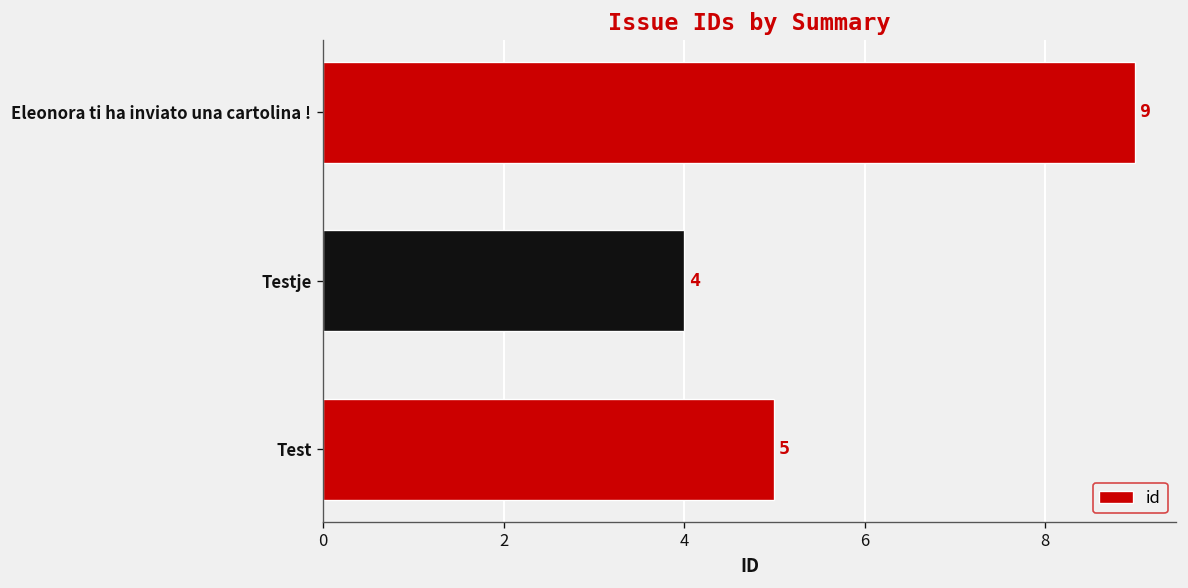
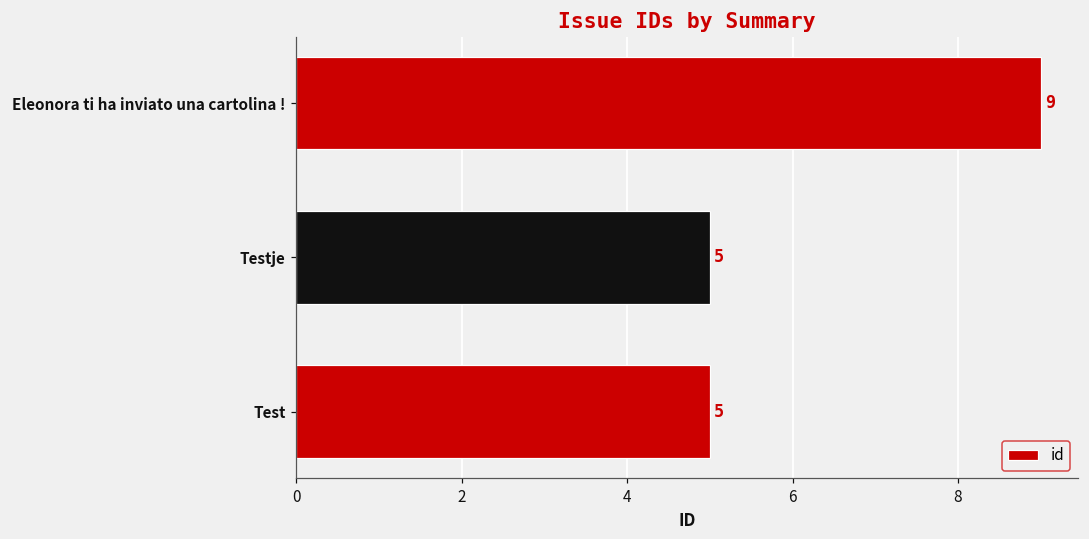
  {
    "Eleonora ti ha inviato una cartolina !": 9,
-   "Testje": 4,
+   "Testje": 5,
    "Test": 5
  }
